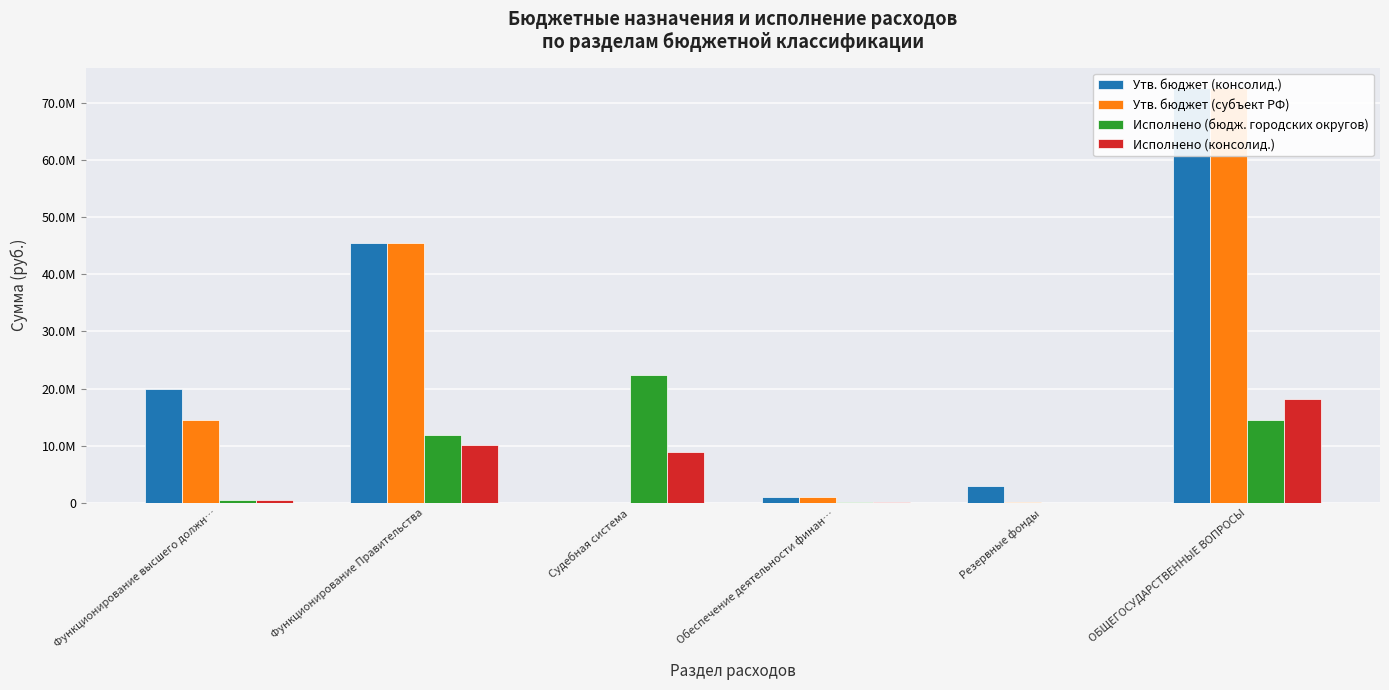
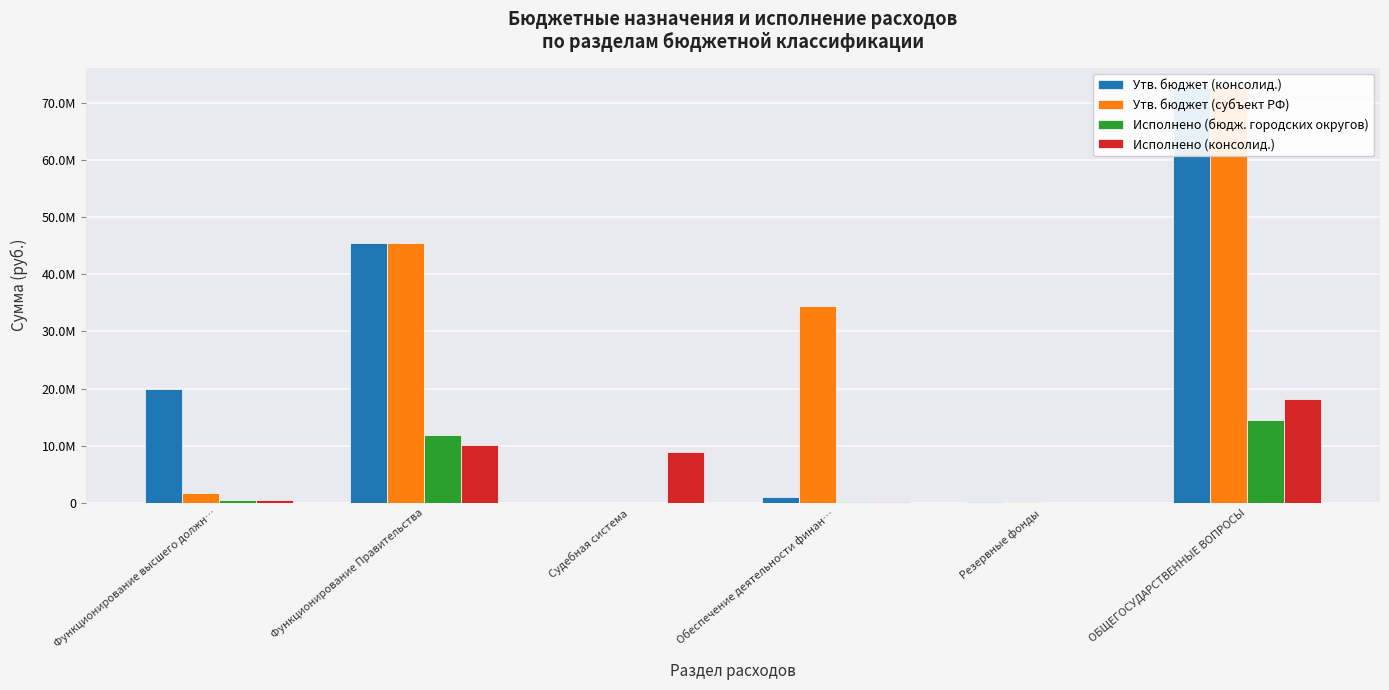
  {
    "Утв. бюджет (консолид.)": {
      "Функционирование высшего должн…": 20000000,
      "Функционирование Правительства": 45000000,
      "Обеспечение деятельности финан…": 1000000,
-     "Резервные фонды": 3000000
+     "Резервные фонды": 0
    },
    "Утв. бюджет (субъект РФ)": {
-     "Функционирование высшего должн…": 14000000,
+     "Функционирование высшего должн…": 2000000,
      "Функционирование Правительства": 45000000,
-     "Обеспечение деятельности финан…": 1000000
+     "Обеспечение деятельности финан…": 34000000
    },
    "Исполнено (бюдж. городских округов)": {
      "Функционирование высшего должн…": 0,
      "Функционирование Правительства": 12000000,
-     "Судебная система": 22000000,
+     "Судебная система": 0,
      "Резервные фонды": 0,
      "ОБЩЕГОСУДАРСТВЕННЫЕ ВОПРОСЫ": 15000000
    },
    "Исполнено (консолид.)": {
      "Функционирование высшего должн…": 0,
      "Функционирование Правительства": 10000000,
      "Судебная система": 9000000,
      "Резервные фонды": 0,
      "ОБЩЕГОСУДАРСТВЕННЫЕ ВОПРОСЫ": 18000000
    }
  }
